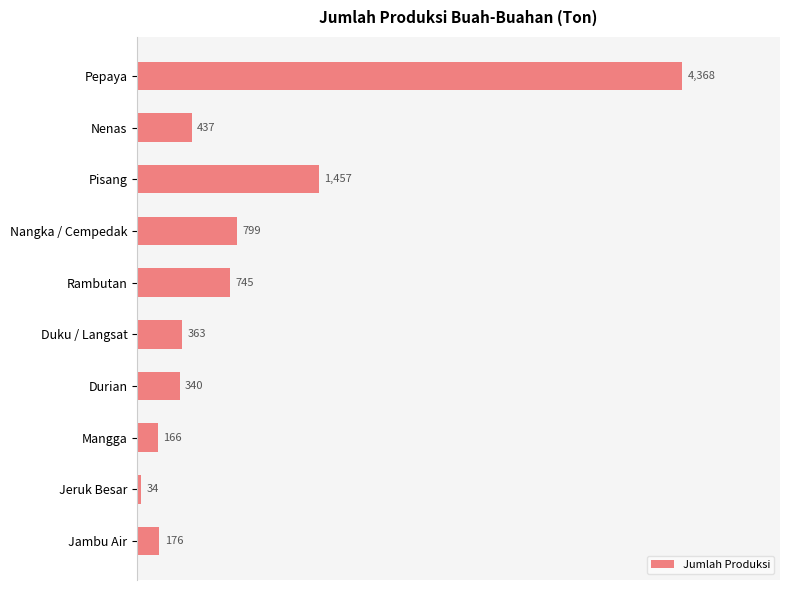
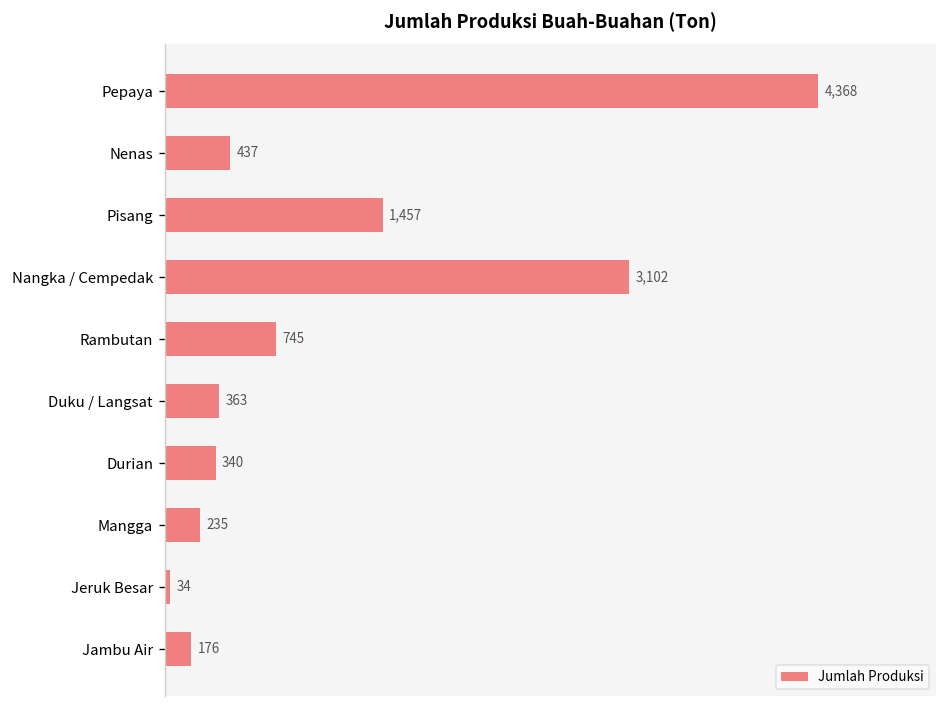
  {
    "Pepaya": "4,368",
    "Nenas": "437",
    "Pisang": "1,457",
-   "Nangka / Cempedak": "799",
+   "Nangka / Cempedak": "3,102",
    "Rambutan": "745",
    "Duku / Langsat": "363",
    "Durian": "340",
-   "Mangga": "166",
+   "Mangga": "235",
    "Jeruk Besar": "34",
    "Jambu Air": "176"
  }
